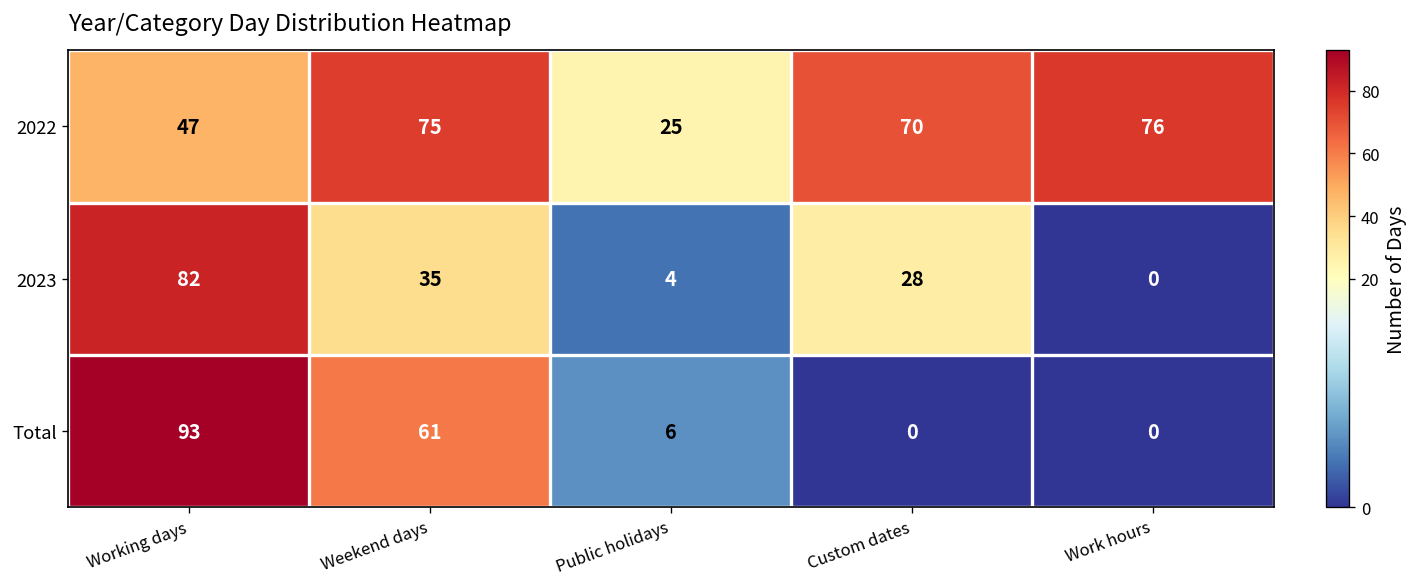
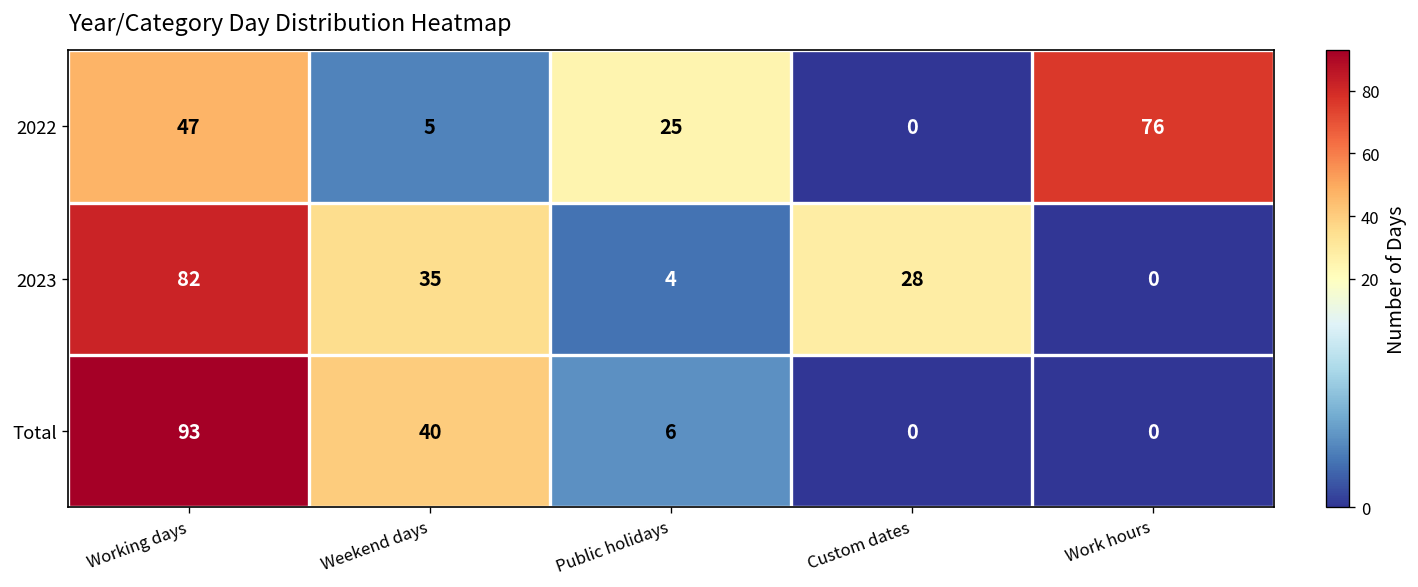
  {
    "2022": {
      "Working days": 47,
-     "Weekend days": 75,
+     "Weekend days": 5,
      "Public holidays": 25,
-     "Custom dates": 70,
+     "Custom dates": 0,
      "Work hours": 76
    },
    "2023": {
      "Working days": 82,
      "Weekend days": 35,
      "Public holidays": 4,
      "Custom dates": 28,
      "Work hours": 0
    },
    "Total": {
      "Working days": 93,
-     "Weekend days": 61,
+     "Weekend days": 40,
      "Public holidays": 6,
      "Custom dates": 0,
      "Work hours": 0
    }
  }
